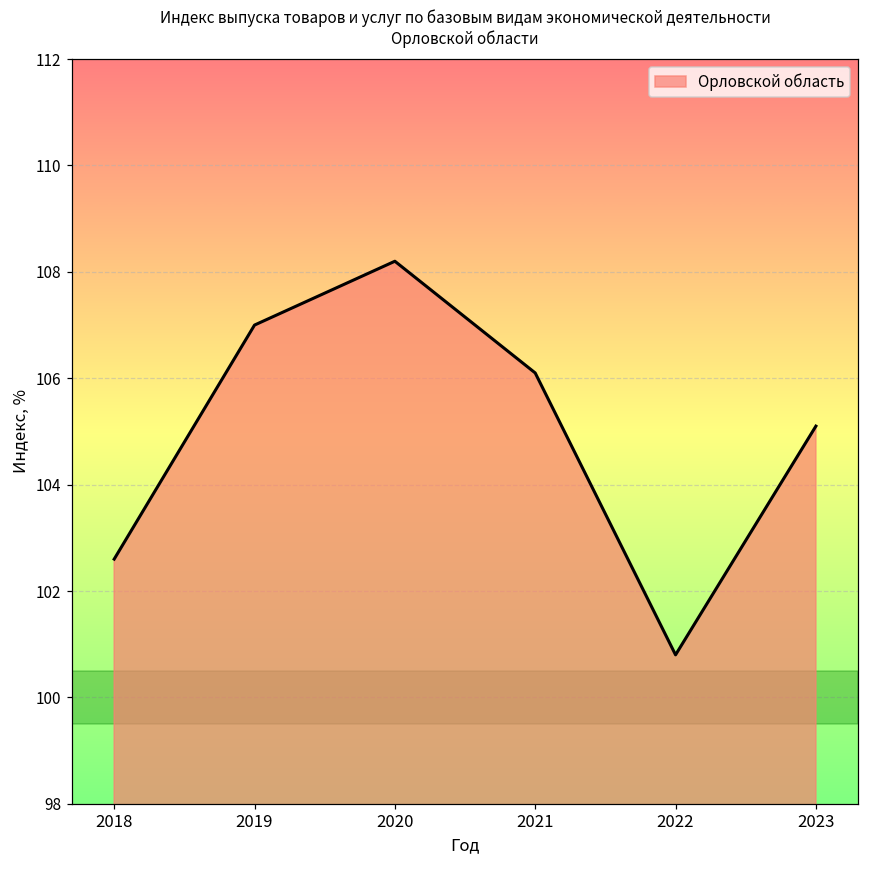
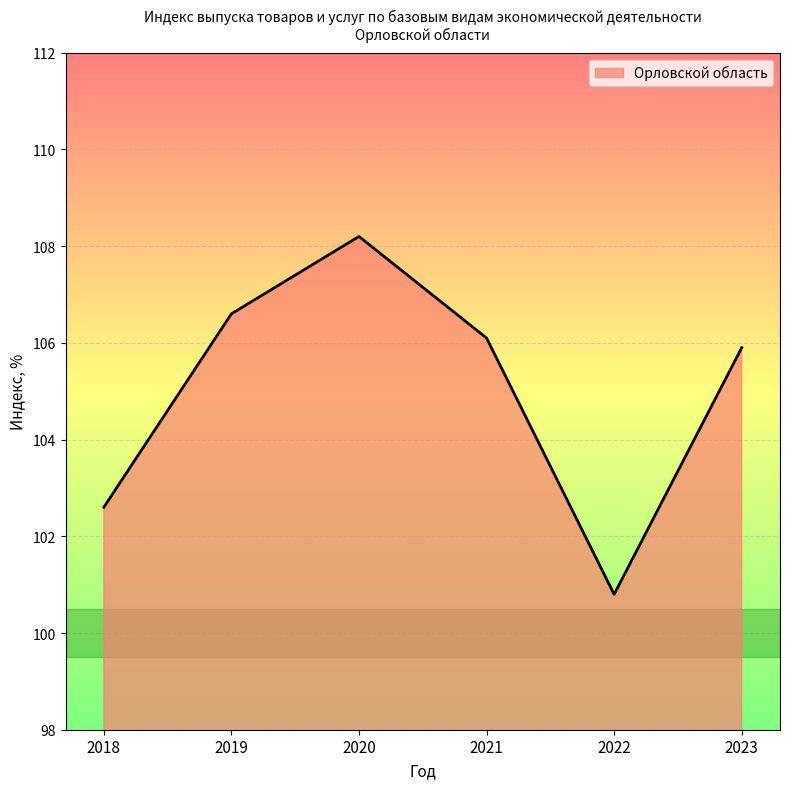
  {
    "2018": 102.6,
-   "2019": 107.0,
+   "2019": 106.6,
    "2020": 108.2,
    "2021": 106.1,
    "2022": 100.8,
-   "2023": 105.1
+   "2023": 105.9
  }
